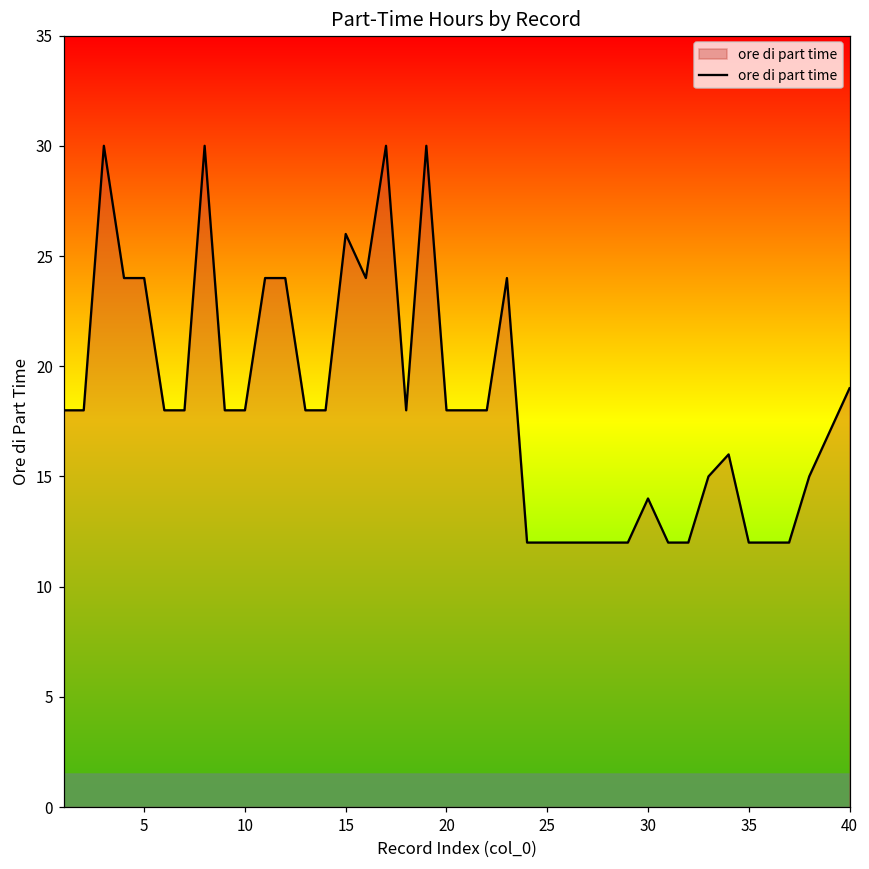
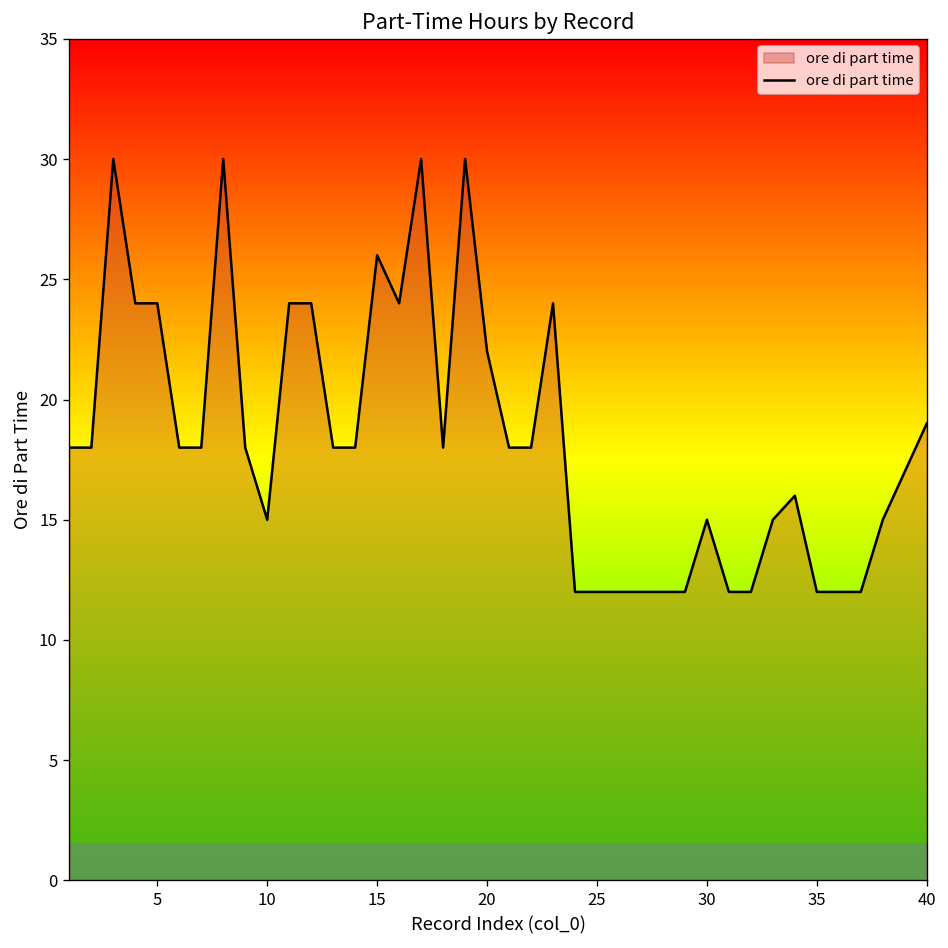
  {
    "5": 24,
-   "10": 18,
+   "10": 15,
    "15": 26,
-   "20": 18,
+   "20": 22,
    "25": 12,
-   "30": 14,
+   "30": 15,
    "35": 12,
    "40": 19
  }
